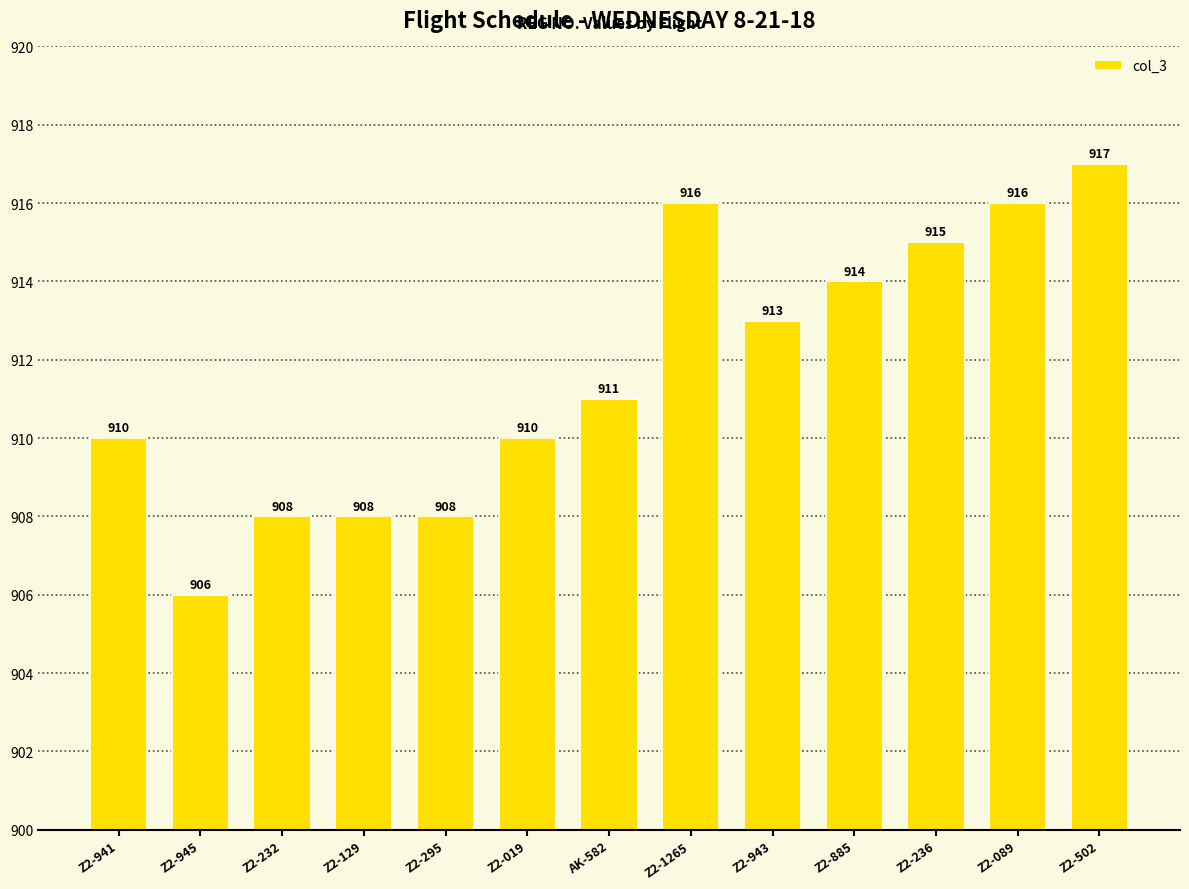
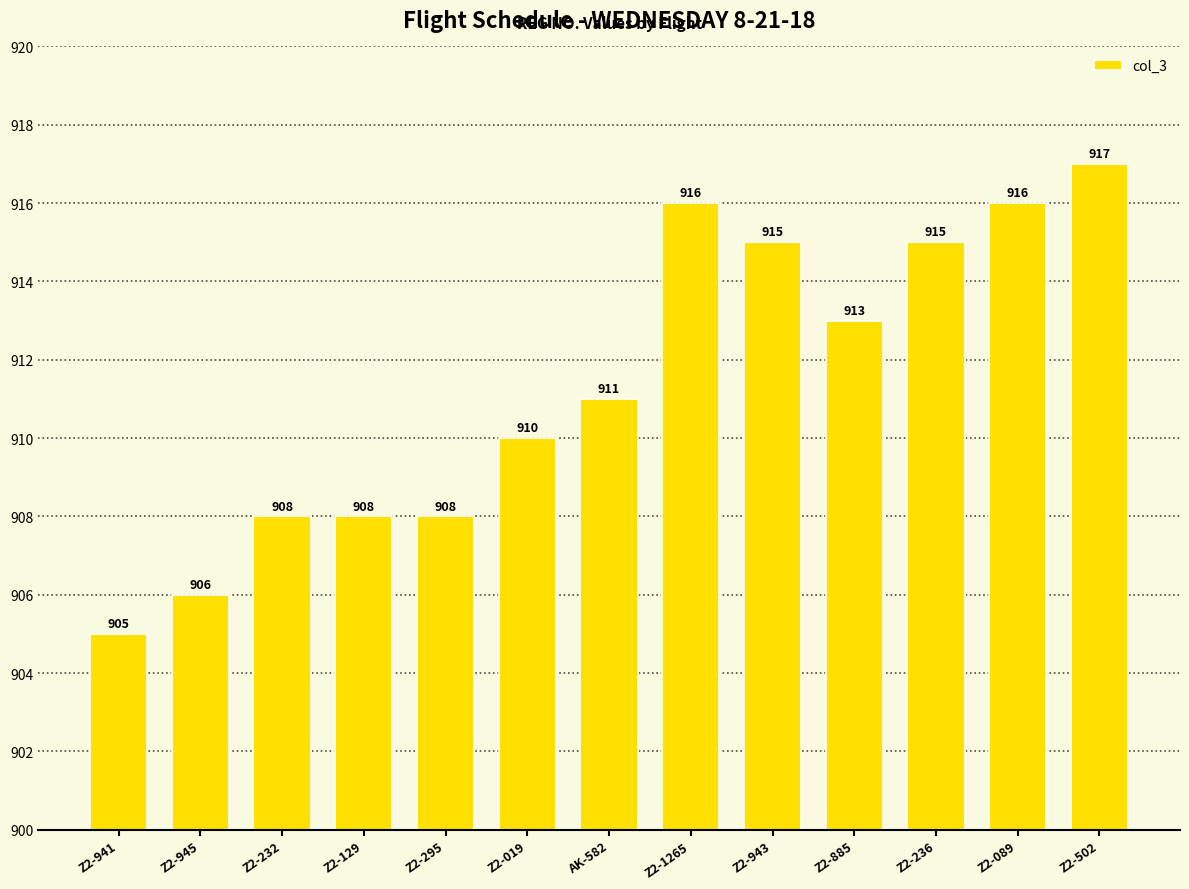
  {
-   "Z2-941": 910,
+   "Z2-941": 905,
    "Z2-945": 906,
    "Z2-232": 908,
    "Z2-129": 908,
    "Z2-295": 908,
    "Z2-019": 910,
    "AK-582": 911,
    "Z2-1265": 916,
-   "Z2-943": 913,
-   "Z2-885": 914,
+   "Z2-943": 915,
+   "Z2-885": 913,
    "Z2-236": 915,
    "Z2-089": 916,
    "Z2-502": 917
  }
